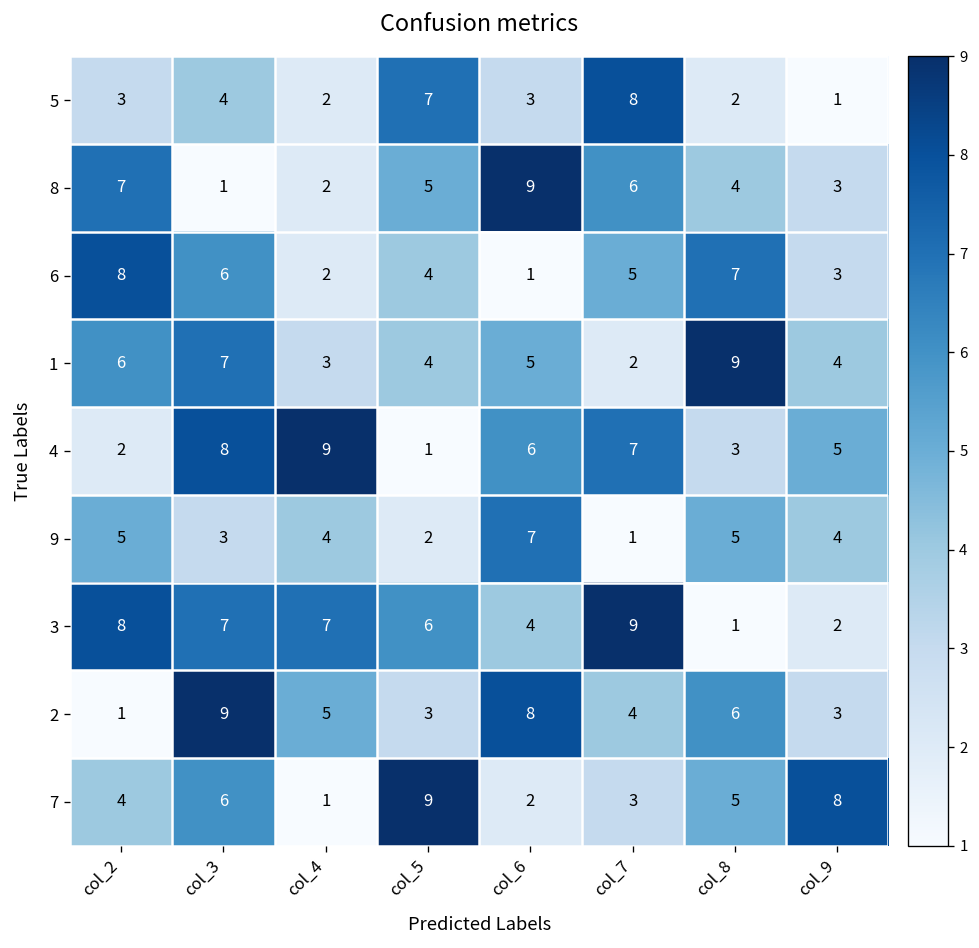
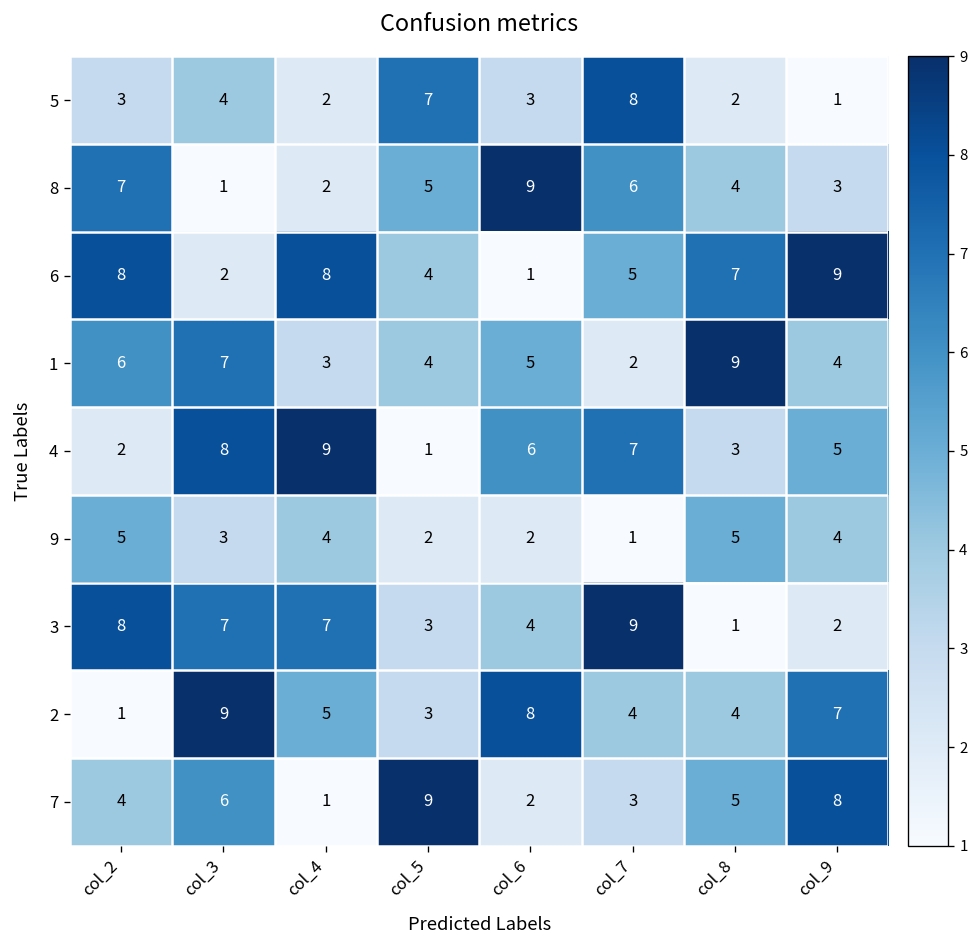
  {
    "5": {
      "col_2": 3,
      "col_3": 4,
      "col_4": 2,
      "col_5": 7,
      "col_6": 3,
      "col_7": 8,
      "col_8": 2,
      "col_9": 1
    },
    "8": {
      "col_2": 7,
      "col_3": 1,
      "col_4": 2,
      "col_5": 5,
      "col_6": 9,
      "col_7": 6,
      "col_8": 4,
      "col_9": 3
    },
    "6": {
      "col_2": 8,
-     "col_3": 6,
-     "col_4": 2,
+     "col_3": 2,
+     "col_4": 8,
      "col_5": 4,
      "col_6": 1,
      "col_7": 5,
      "col_8": 7,
-     "col_9": 3
+     "col_9": 9
    },
    "1": {
      "col_2": 6,
      "col_3": 7,
      "col_4": 3,
      "col_5": 4,
      "col_6": 5,
      "col_7": 2,
      "col_8": 9,
      "col_9": 4
    },
    "4": {
      "col_2": 2,
      "col_3": 8,
      "col_4": 9,
      "col_5": 1,
      "col_6": 6,
      "col_7": 7,
      "col_8": 3,
      "col_9": 5
    },
    "9": {
      "col_2": 5,
      "col_3": 3,
      "col_4": 4,
      "col_5": 2,
-     "col_6": 7,
+     "col_6": 2,
      "col_7": 1,
      "col_8": 5,
      "col_9": 4
    },
    "3": {
      "col_2": 8,
      "col_3": 7,
      "col_4": 7,
-     "col_5": 6,
+     "col_5": 3,
      "col_6": 4,
      "col_7": 9,
      "col_8": 1,
      "col_9": 2
    },
    "2": {
      "col_2": 1,
      "col_3": 9,
      "col_4": 5,
      "col_5": 3,
      "col_6": 8,
      "col_7": 4,
-     "col_8": 6,
-     "col_9": 3
+     "col_8": 4,
+     "col_9": 7
    },
    "7": {
      "col_2": 4,
      "col_3": 6,
      "col_4": 1,
      "col_5": 9,
      "col_6": 2,
      "col_7": 3,
      "col_8": 5,
      "col_9": 8
    }
  }
